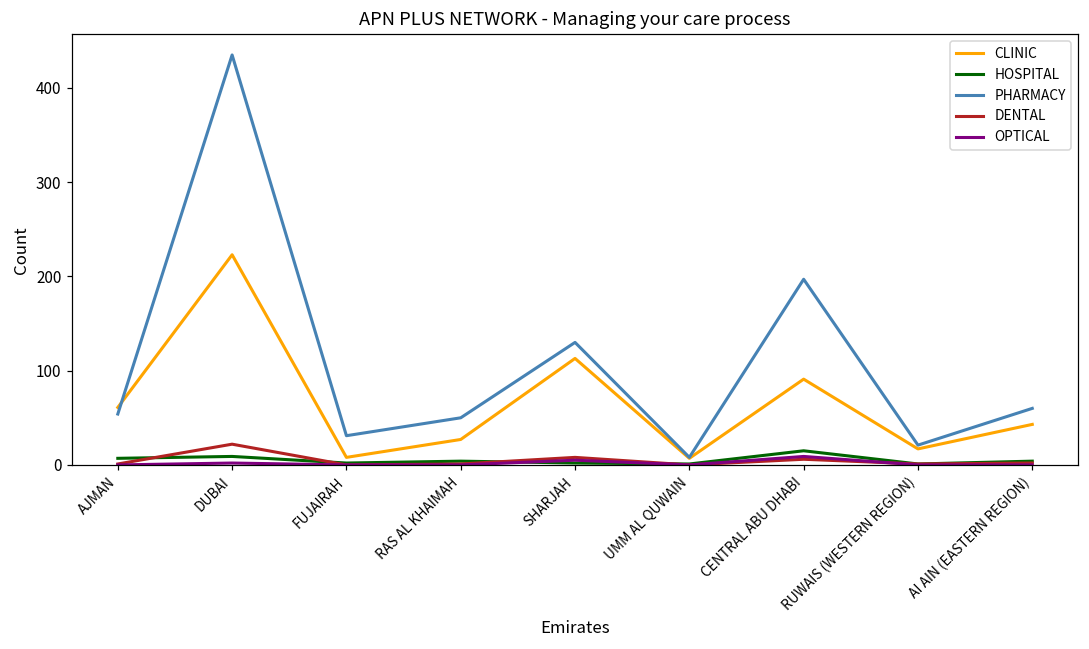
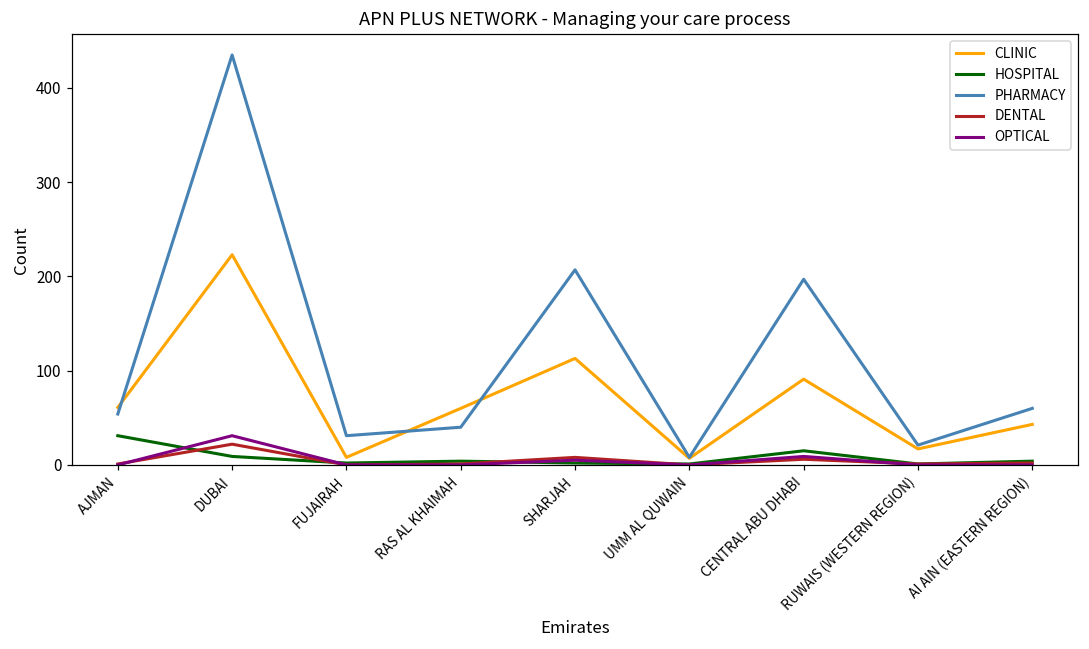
  {
    "CLINIC": {
      "AJMAN": 60,
      "DUBAI": 220,
      "FUJAIRAH": 10,
-     "RAS AL KHAIMAH": 30,
+     "RAS AL KHAIMAH": 60,
      "SHARJAH": 110,
      "CENTRAL ABU DHABI": 90,
      "RUWAIS (WESTERN REGION)": 20,
      "AI AIN (EASTERN REGION)": 40
    },
    "HOSPITAL": {
-     "AJMAN": 10,
+     "AJMAN": 30,
      "DUBAI": 10,
      "RAS AL KHAIMAH": 0,
      "CENTRAL ABU DHABI": 20
    },
    "PHARMACY": {
      "AJMAN": 50,
      "DUBAI": 440,
      "FUJAIRAH": 30,
-     "RAS AL KHAIMAH": 50,
-     "SHARJAH": 130,
+     "RAS AL KHAIMAH": 40,
+     "SHARJAH": 210,
      "CENTRAL ABU DHABI": 200,
      "RUWAIS (WESTERN REGION)": 20,
      "AI AIN (EASTERN REGION)": 60
    },
    "DENTAL": {
      "DUBAI": 20,
      "SHARJAH": 10,
      "CENTRAL ABU DHABI": 10
    },
    "OPTICAL": {
-     "DUBAI": 0,
+     "DUBAI": 30,
      "CENTRAL ABU DHABI": 10
    }
  }
